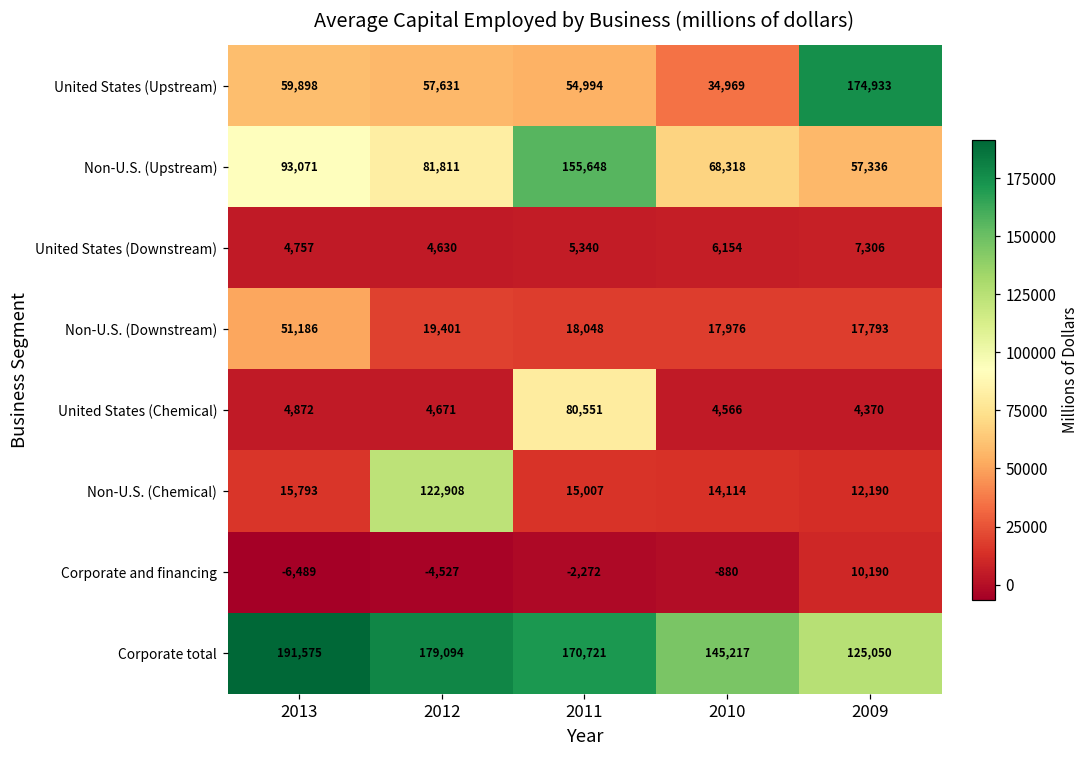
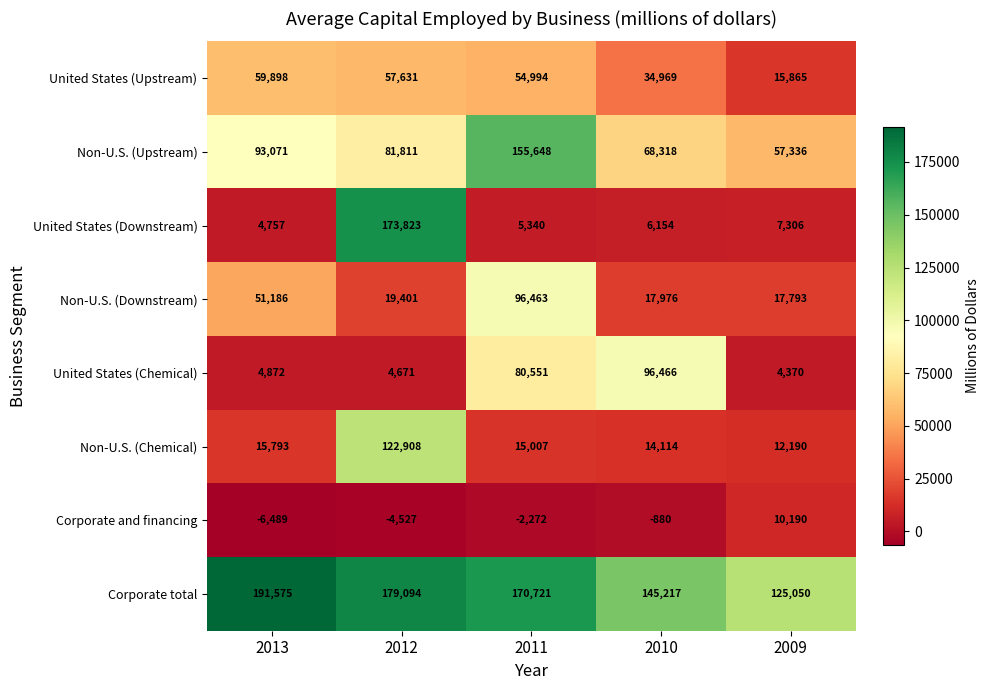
  {
    "United States (Upstream)": {
      "2013": "59,898",
      "2012": "57,631",
      "2011": "54,994",
      "2010": "34,969",
-     "2009": "174,933"
+     "2009": "15,865"
    },
    "Non-U.S. (Upstream)": {
      "2013": "93,071",
      "2012": "81,811",
      "2011": "155,648",
      "2010": "68,318",
      "2009": "57,336"
    },
    "United States (Downstream)": {
      "2013": "4,757",
-     "2012": "4,630",
+     "2012": "173,823",
      "2011": "5,340",
      "2010": "6,154",
      "2009": "7,306"
    },
    "Non-U.S. (Downstream)": {
      "2013": "51,186",
      "2012": "19,401",
-     "2011": "18,048",
+     "2011": "96,463",
      "2010": "17,976",
      "2009": "17,793"
    },
    "United States (Chemical)": {
      "2013": "4,872",
      "2012": "4,671",
      "2011": "80,551",
-     "2010": "4,566",
+     "2010": "96,466",
      "2009": "4,370"
    },
    "Non-U.S. (Chemical)": {
      "2013": "15,793",
      "2012": "122,908",
      "2011": "15,007",
      "2010": "14,114",
      "2009": "12,190"
    },
    "Corporate and financing": {
      "2013": "-6,489",
      "2012": "-4,527",
      "2011": "-2,272",
      "2010": "-880",
      "2009": "10,190"
    },
    "Corporate total": {
      "2013": "191,575",
      "2012": "179,094",
      "2011": "170,721",
      "2010": "145,217",
      "2009": "125,050"
    }
  }
